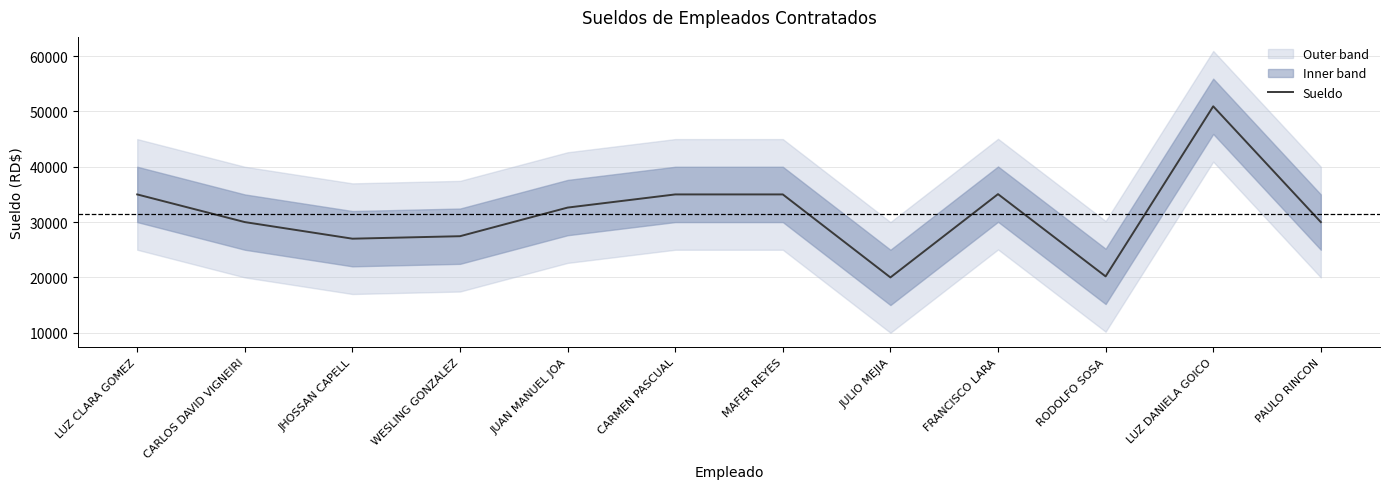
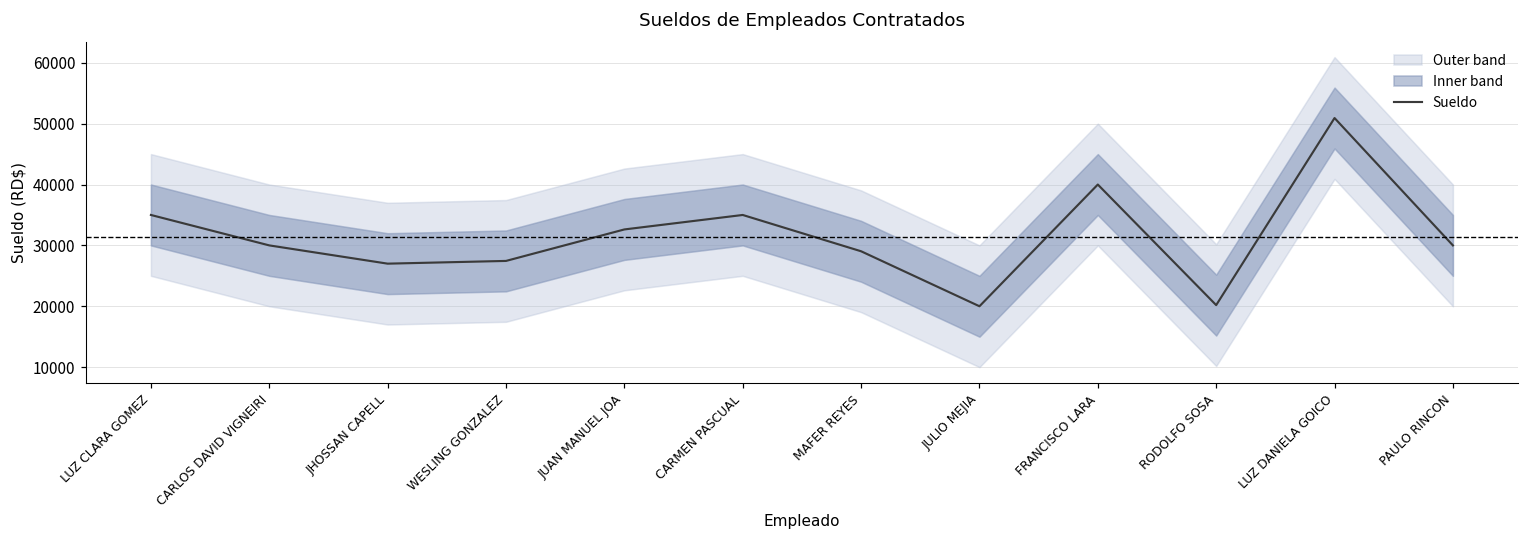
  {
    "Sueldo": {
      "LUZ CLARA GOMEZ": 35000,
      "CARLOS DAVID VIGNEIRI": 30000,
      "JHOSSAN CAPELL": 27000,
      "WESLING GONZALEZ": 27000,
      "JUAN MANUEL JOA": 33000,
      "CARMEN PASCUAL": 35000,
-     "MAFER REYES": 35000,
+     "MAFER REYES": 29000,
      "JULIO MEJIA": 20000,
-     "FRANCISCO LARA": 35000,
+     "FRANCISCO LARA": 40000,
      "RODOLFO SOSA": 20000,
      "LUZ DANIELA GOICO": 51000,
      "PAULO RINCON": 30000
    }
  }
